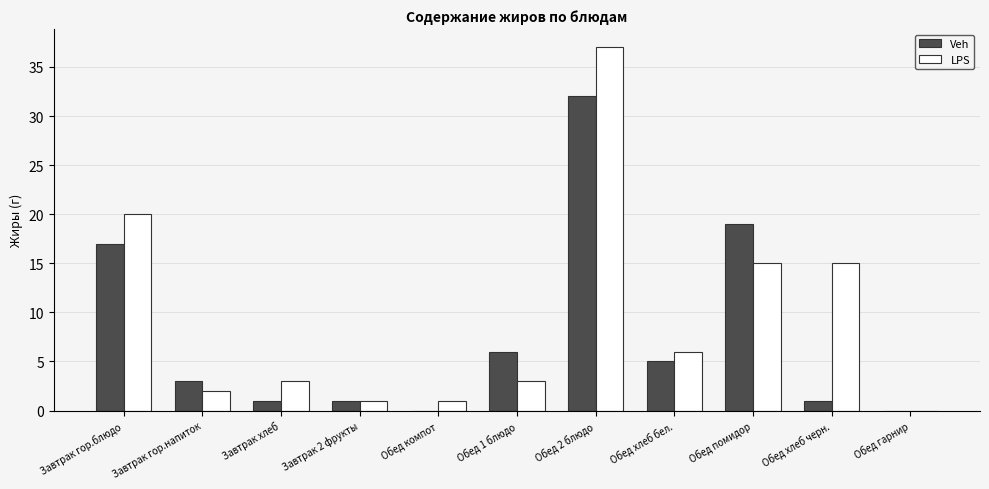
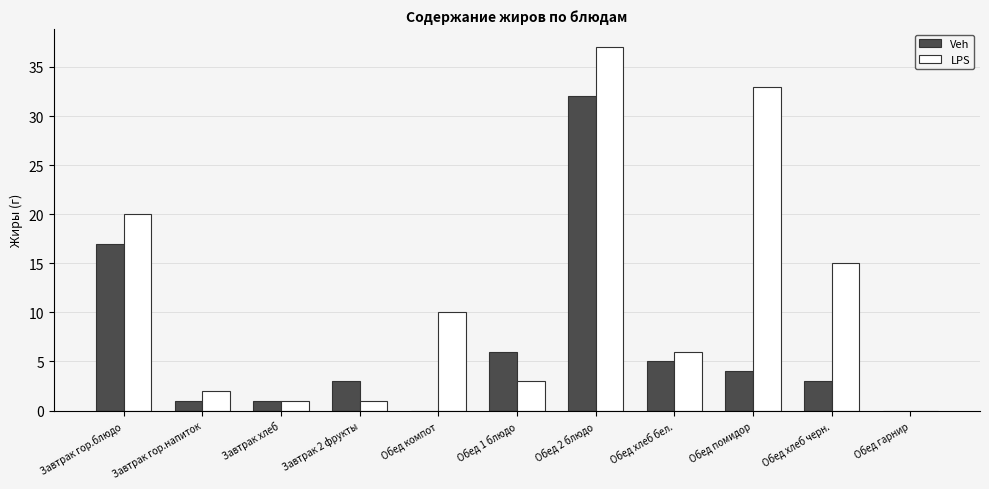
  {
    "Veh": {
      "Завтрак гор.блюдо": 17,
-     "Завтрак гор.напиток": 3,
+     "Завтрак гор.напиток": 1,
      "Завтрак хлеб": 1,
-     "Завтрак 2 фрукты": 1,
+     "Завтрак 2 фрукты": 3,
      "Обед компот": 0,
      "Обед 1 блюдо": 6,
      "Обед 2 блюдо": 32,
      "Обед хлеб бел.": 5,
-     "Обед помидор": 19,
-     "Обед хлеб черн.": 1,
+     "Обед помидор": 4,
+     "Обед хлеб черн.": 3,
      "Обед гарнир": 0
    },
    "LPS": {
      "Завтрак гор.блюдо": 20,
      "Завтрак гор.напиток": 2,
-     "Завтрак хлеб": 3,
+     "Завтрак хлеб": 1,
      "Завтрак 2 фрукты": 1,
-     "Обед компот": 1,
+     "Обед компот": 10,
      "Обед 1 блюдо": 3,
      "Обед 2 блюдо": 37,
      "Обед хлеб бел.": 6,
-     "Обед помидор": 15,
+     "Обед помидор": 33,
      "Обед хлеб черн.": 15,
      "Обед гарнир": 0
    }
  }
